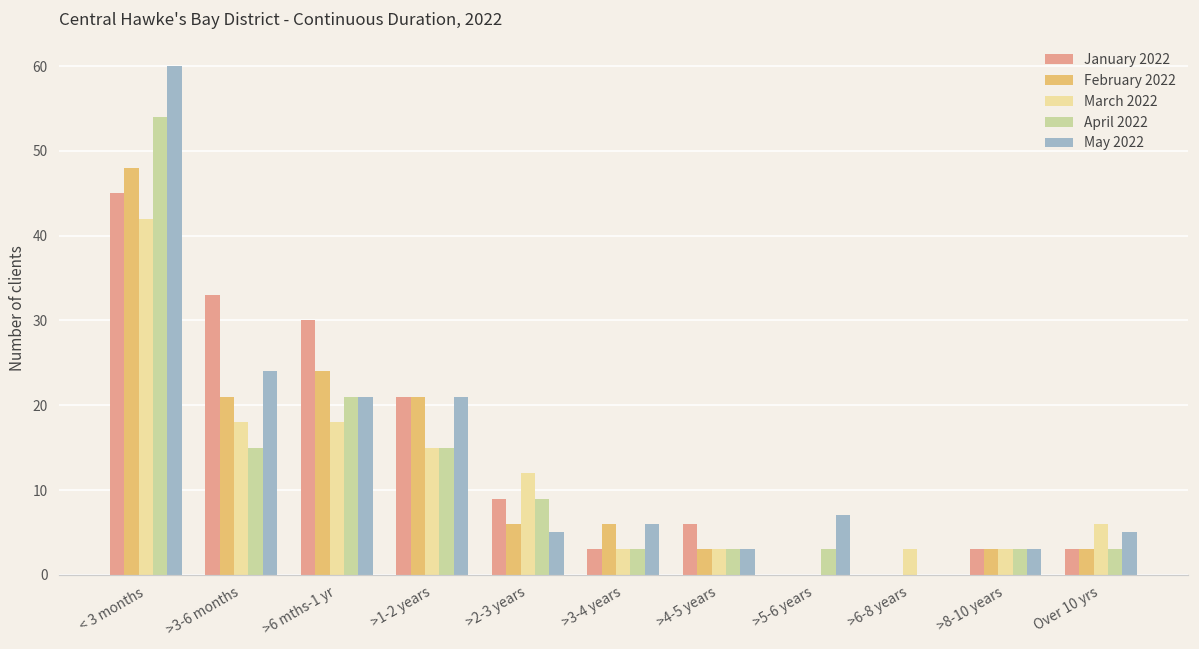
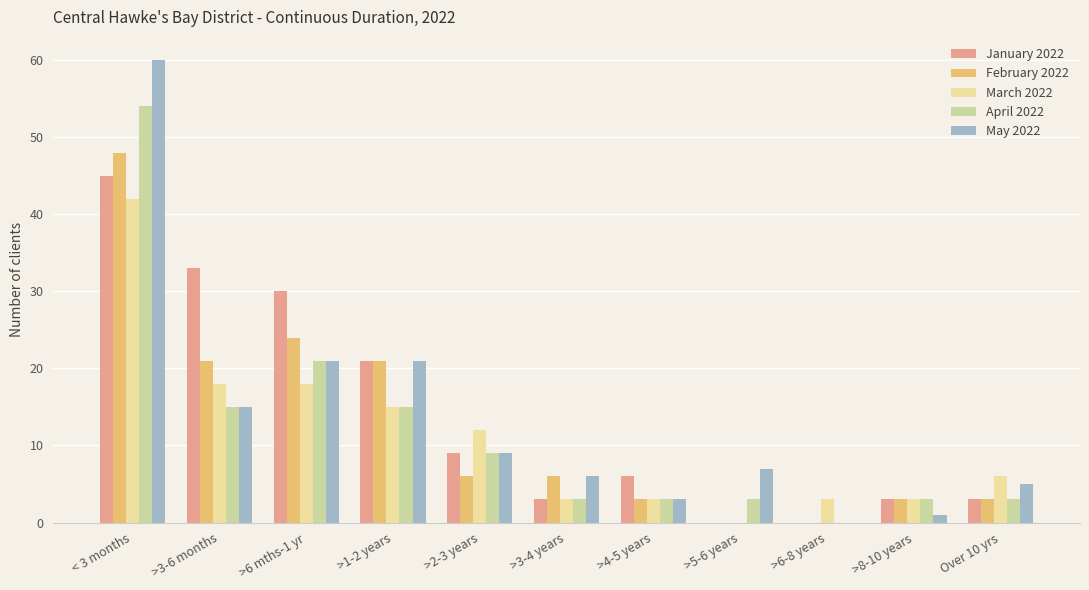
  {
    "May 2022": {
      "< 3 months": 60,
-     ">3-6 months": 24,
+     ">3-6 months": 15,
      ">6 mths-1 yr": 21,
      ">1-2 years": 21,
-     ">2-3 years": 5,
+     ">2-3 years": 9,
      ">3-4 years": 6,
      ">4-5 years": 3,
      ">5-6 years": 7,
      ">6-8 years": 0,
-     ">8-10 years": 3,
+     ">8-10 years": 1,
      "Over 10 yrs": 5
    }
  }
